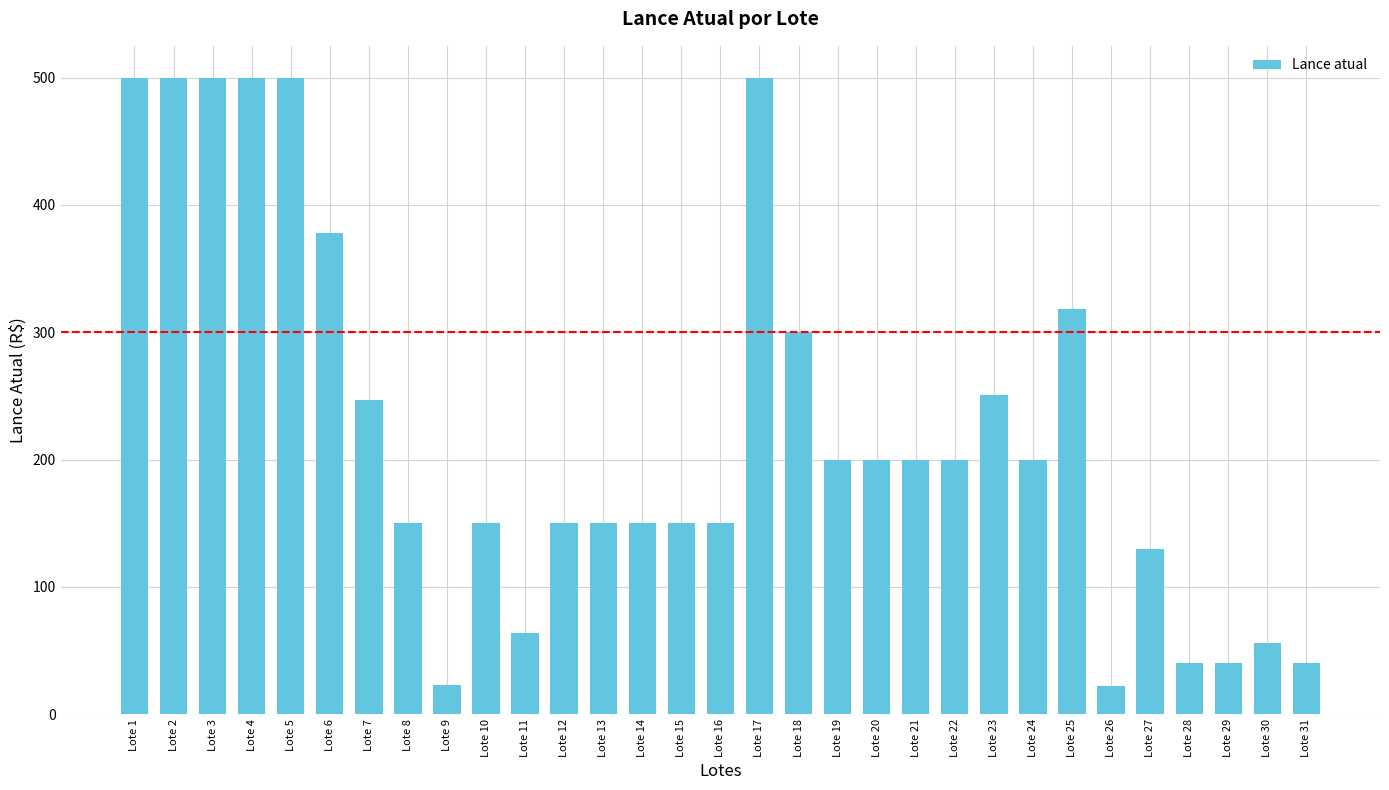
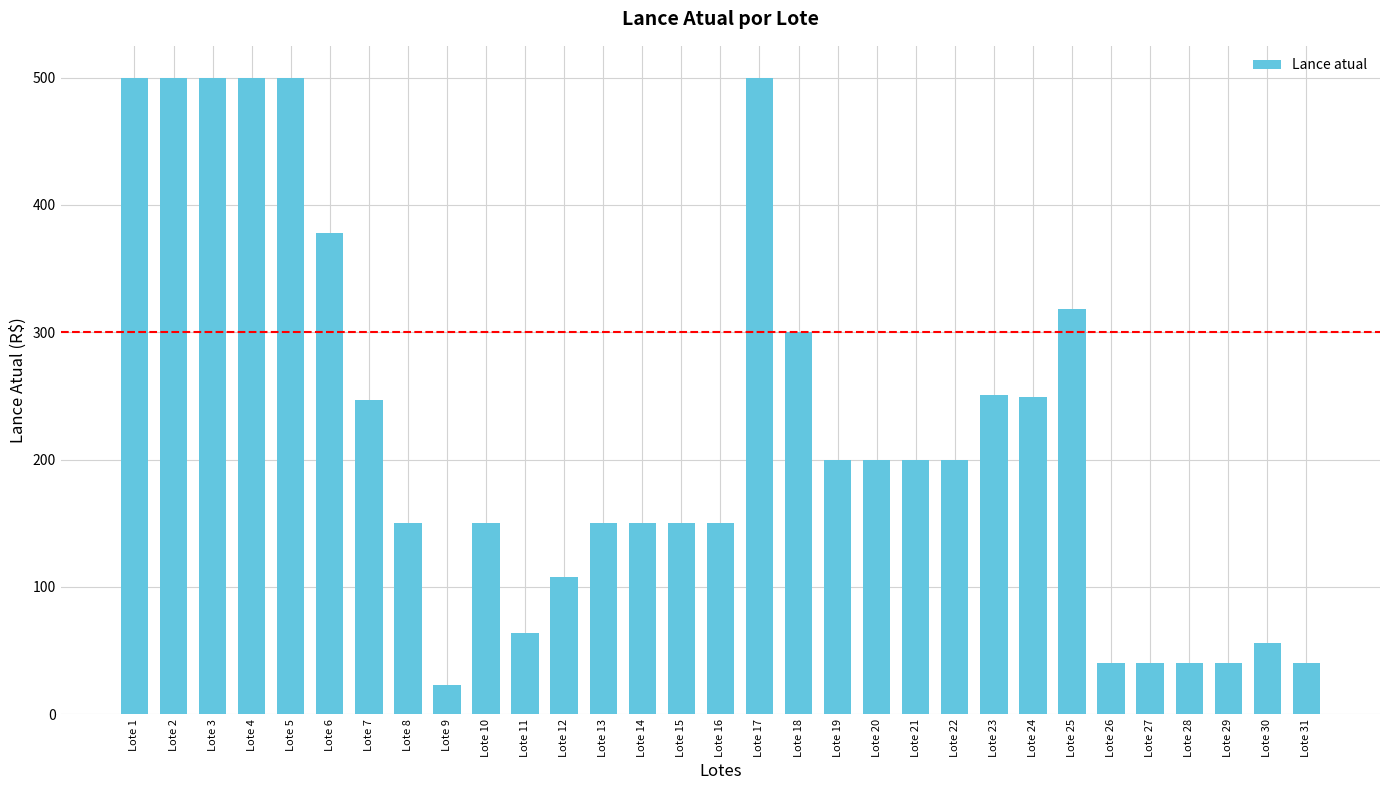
  {
    "Lote 1": 500,
    "Lote 2": 500,
    "Lote 3": 500,
    "Lote 4": 500,
    "Lote 5": 500,
    "Lote 6": 378,
    "Lote 7": 247,
    "Lote 8": 150,
    "Lote 9": 23,
    "Lote 10": 150,
    "Lote 11": 64,
-   "Lote 12": 150,
+   "Lote 12": 108,
    "Lote 13": 150,
    "Lote 14": 150,
    "Lote 15": 150,
    "Lote 16": 150,
    "Lote 17": 500,
    "Lote 18": 300,
    "Lote 19": 200,
    "Lote 20": 200,
    "Lote 21": 200,
    "Lote 22": 200,
    "Lote 23": 251,
-   "Lote 24": 200,
+   "Lote 24": 249,
    "Lote 25": 318,
-   "Lote 26": 22,
-   "Lote 27": 130,
+   "Lote 26": 40,
+   "Lote 27": 40,
    "Lote 28": 40,
    "Lote 29": 40,
    "Lote 30": 56,
    "Lote 31": 40
  }
